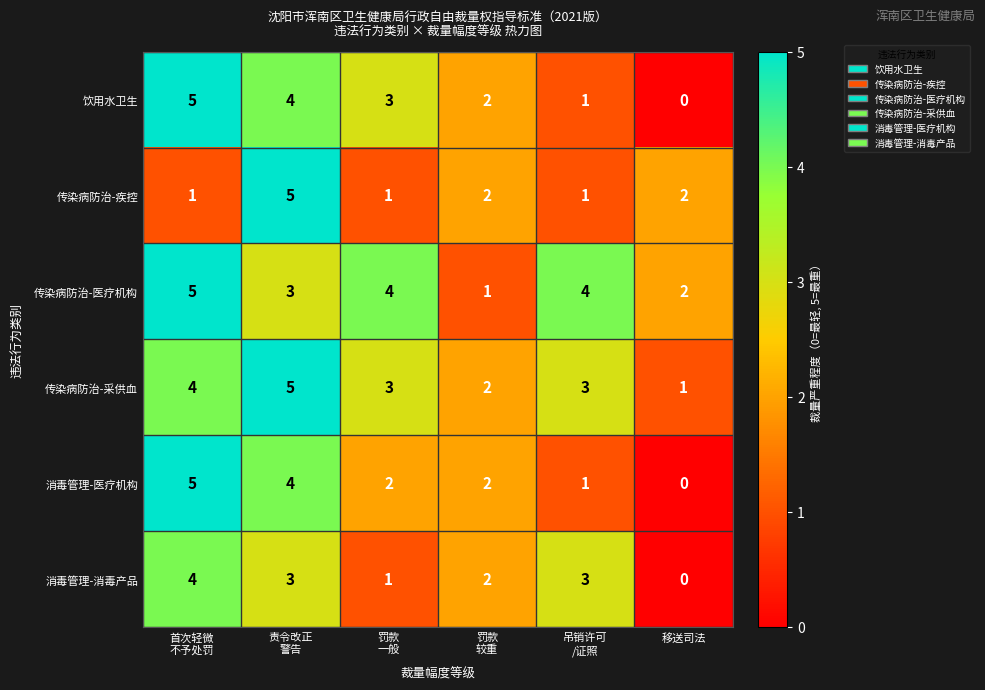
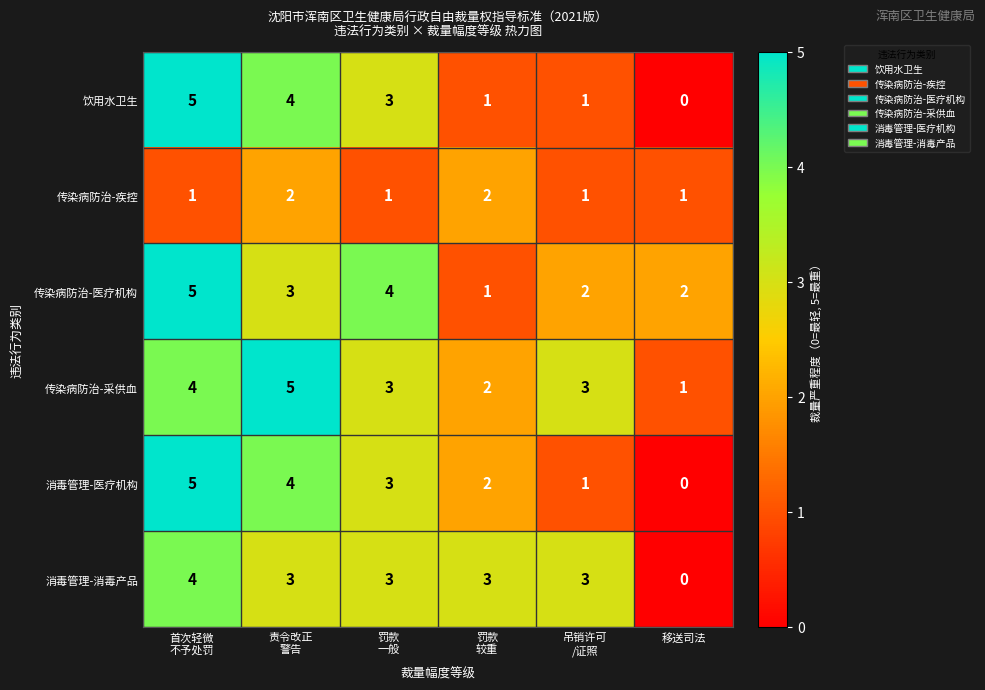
  {
    "饮用水卫生": {
      "首次轻微 不予处罚": 5,
      "责令改正 警告": 4,
      "罚款 一般": 3,
-     "罚款 较重": 2,
+     "罚款 较重": 1,
      "吊销许可 /证照": 1,
      "移送司法": 0
    },
    "传染病防治-疾控": {
      "首次轻微 不予处罚": 1,
-     "责令改正 警告": 5,
+     "责令改正 警告": 2,
      "罚款 一般": 1,
      "罚款 较重": 2,
      "吊销许可 /证照": 1,
-     "移送司法": 2
+     "移送司法": 1
    },
    "传染病防治-医疗机构": {
      "首次轻微 不予处罚": 5,
      "责令改正 警告": 3,
      "罚款 一般": 4,
      "罚款 较重": 1,
-     "吊销许可 /证照": 4,
+     "吊销许可 /证照": 2,
      "移送司法": 2
    },
    "传染病防治-采供血": {
      "首次轻微 不予处罚": 4,
      "责令改正 警告": 5,
      "罚款 一般": 3,
      "罚款 较重": 2,
      "吊销许可 /证照": 3,
      "移送司法": 1
    },
    "消毒管理-医疗机构": {
      "首次轻微 不予处罚": 5,
      "责令改正 警告": 4,
-     "罚款 一般": 2,
+     "罚款 一般": 3,
      "罚款 较重": 2,
      "吊销许可 /证照": 1,
      "移送司法": 0
    },
    "消毒管理-消毒产品": {
      "首次轻微 不予处罚": 4,
      "责令改正 警告": 3,
-     "罚款 一般": 1,
-     "罚款 较重": 2,
+     "罚款 一般": 3,
+     "罚款 较重": 3,
      "吊销许可 /证照": 3,
      "移送司法": 0
    }
  }
